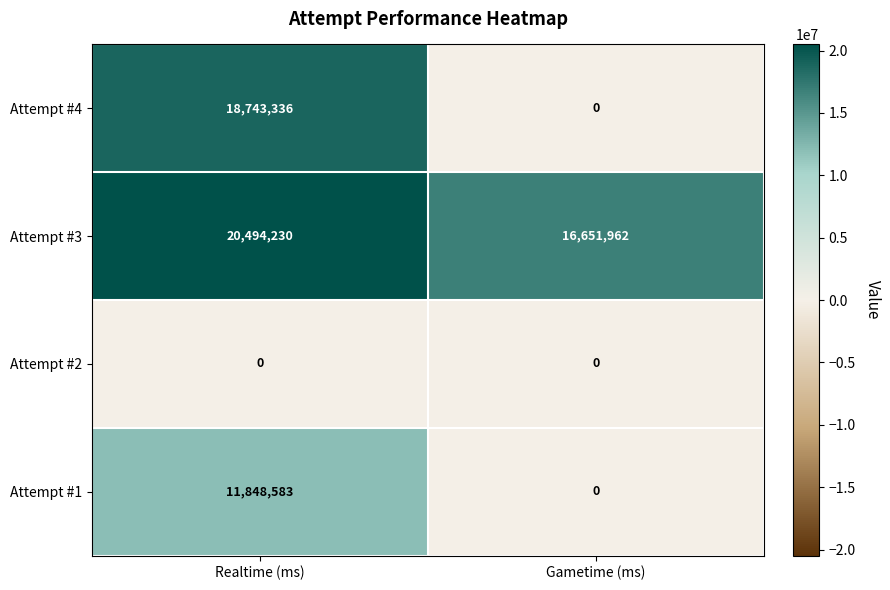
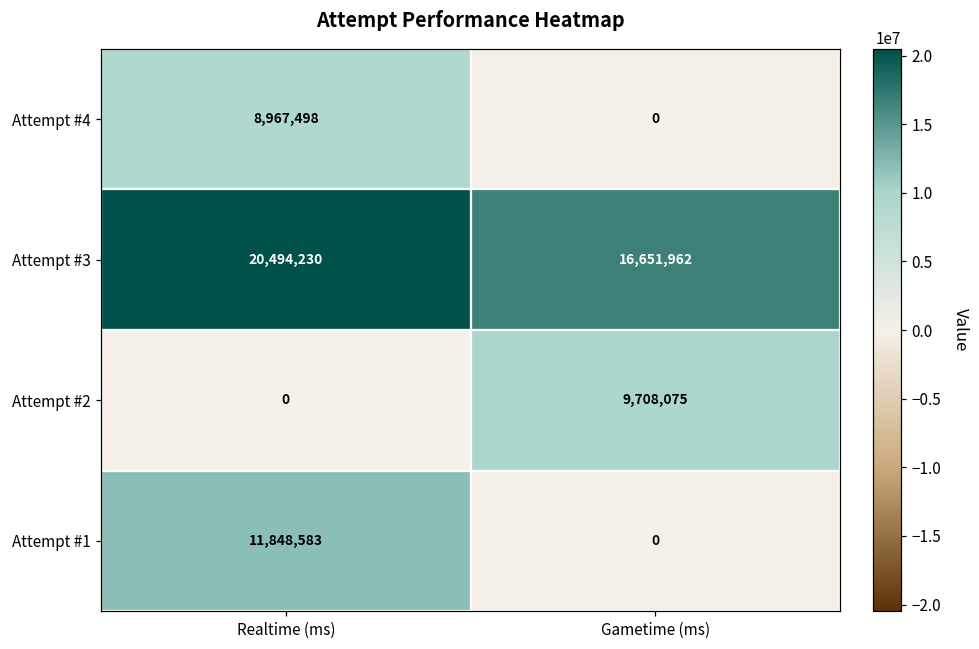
  {
    "Attempt #4": {
-     "Realtime (ms)": "18,743,336",
+     "Realtime (ms)": "8,967,498",
      "Gametime (ms)": "0"
    },
    "Attempt #3": {
      "Realtime (ms)": "20,494,230",
      "Gametime (ms)": "16,651,962"
    },
    "Attempt #2": {
      "Realtime (ms)": "0",
-     "Gametime (ms)": "0"
+     "Gametime (ms)": "9,708,075"
    },
    "Attempt #1": {
      "Realtime (ms)": "11,848,583",
      "Gametime (ms)": "0"
    }
  }
